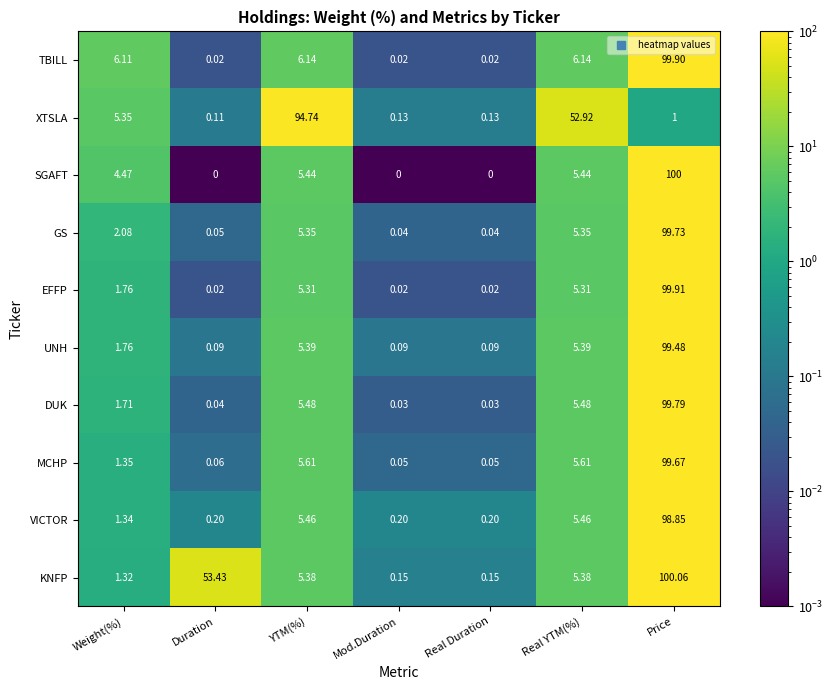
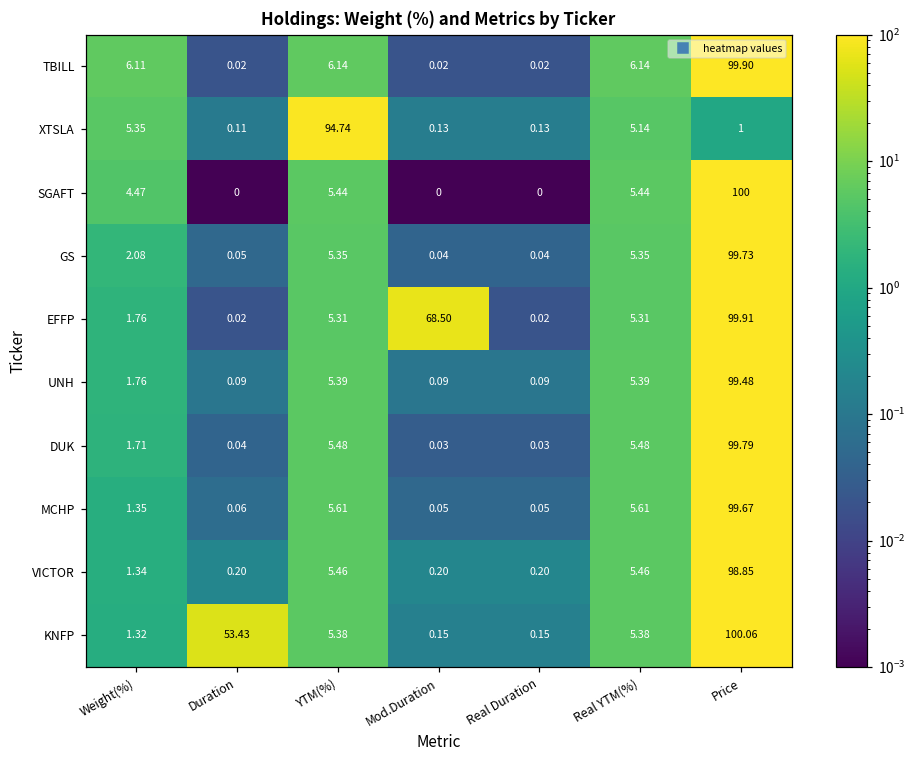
  {
    "TBILL": {
      "Weight(%)": 6.11,
      "Duration": 0.02,
      "YTM(%)": 6.14,
      "Mod.Duration": 0.02,
      "Real Duration": 0.02,
      "Real YTM(%)": 6.14,
      "Price": 99.90
    },
    "XTSLA": {
      "Weight(%)": 5.35,
      "Duration": 0.11,
      "YTM(%)": 94.74,
      "Mod.Duration": 0.13,
      "Real Duration": 0.13,
-     "Real YTM(%)": 52.92,
+     "Real YTM(%)": 5.14,
      "Price": 1
    },
    "SGAFT": {
      "Weight(%)": 4.47,
      "Duration": 0,
      "YTM(%)": 5.44,
      "Mod.Duration": 0,
      "Real Duration": 0,
      "Real YTM(%)": 5.44,
      "Price": 100
    },
    "GS": {
      "Weight(%)": 2.08,
      "Duration": 0.05,
      "YTM(%)": 5.35,
      "Mod.Duration": 0.04,
      "Real Duration": 0.04,
      "Real YTM(%)": 5.35,
      "Price": 99.73
    },
    "EFFP": {
      "Weight(%)": 1.76,
      "Duration": 0.02,
      "YTM(%)": 5.31,
-     "Mod.Duration": 0.02,
+     "Mod.Duration": 68.50,
      "Real Duration": 0.02,
      "Real YTM(%)": 5.31,
      "Price": 99.91
    },
    "UNH": {
      "Weight(%)": 1.76,
      "Duration": 0.09,
      "YTM(%)": 5.39,
      "Mod.Duration": 0.09,
      "Real Duration": 0.09,
      "Real YTM(%)": 5.39,
      "Price": 99.48
    },
    "DUK": {
      "Weight(%)": 1.71,
      "Duration": 0.04,
      "YTM(%)": 5.48,
      "Mod.Duration": 0.03,
      "Real Duration": 0.03,
      "Real YTM(%)": 5.48,
      "Price": 99.79
    },
    "MCHP": {
      "Weight(%)": 1.35,
      "Duration": 0.06,
      "YTM(%)": 5.61,
      "Mod.Duration": 0.05,
      "Real Duration": 0.05,
      "Real YTM(%)": 5.61,
      "Price": 99.67
    },
    "VICTOR": {
      "Weight(%)": 1.34,
      "Duration": 0.20,
      "YTM(%)": 5.46,
      "Mod.Duration": 0.20,
      "Real Duration": 0.20,
      "Real YTM(%)": 5.46,
      "Price": 98.85
    },
    "KNFP": {
      "Weight(%)": 1.32,
      "Duration": 53.43,
      "YTM(%)": 5.38,
      "Mod.Duration": 0.15,
      "Real Duration": 0.15,
      "Real YTM(%)": 5.38,
      "Price": 100.06
    }
  }
